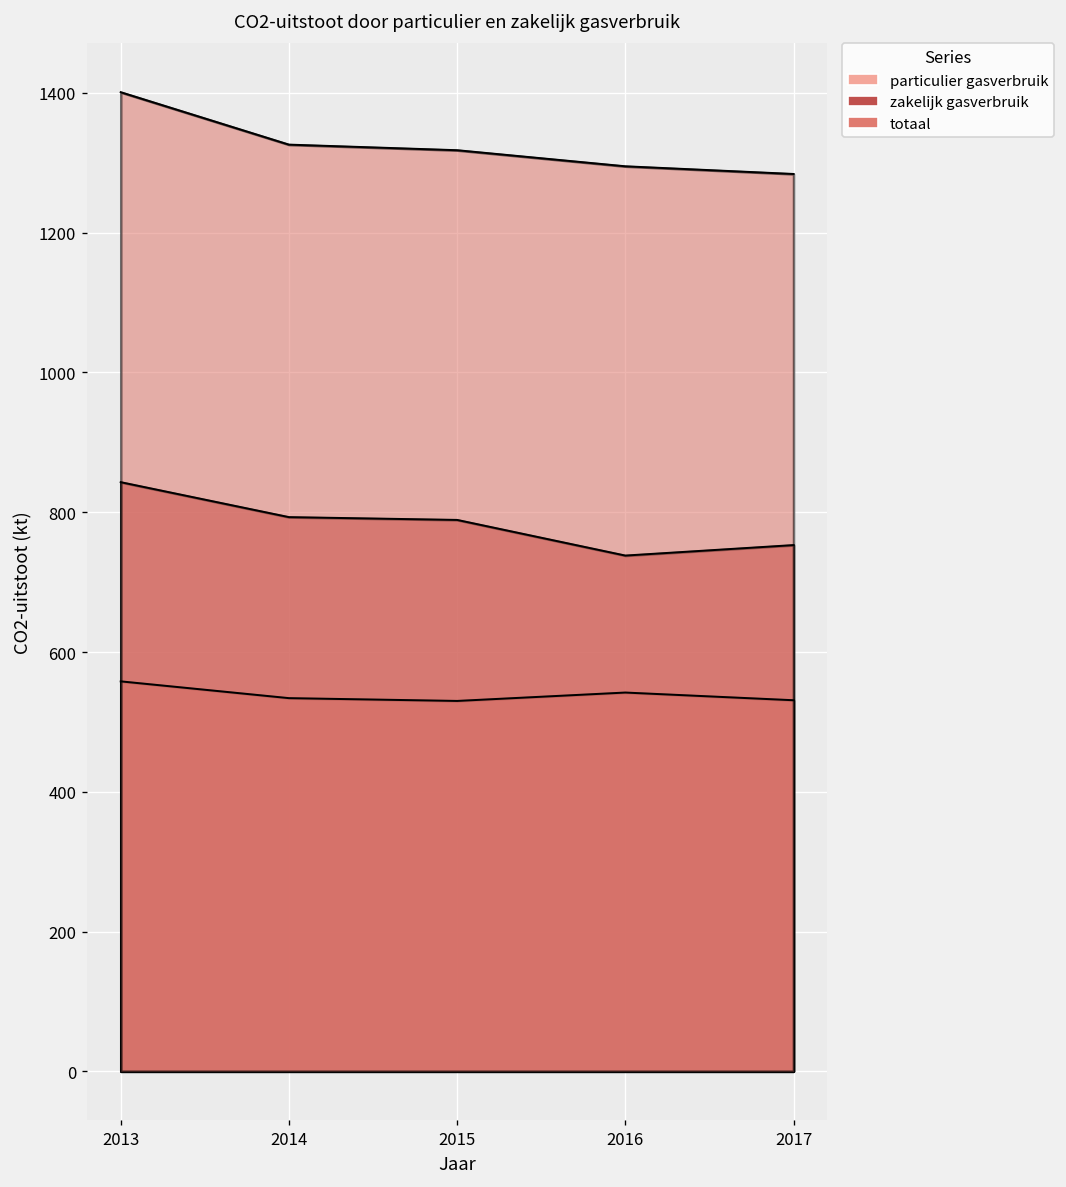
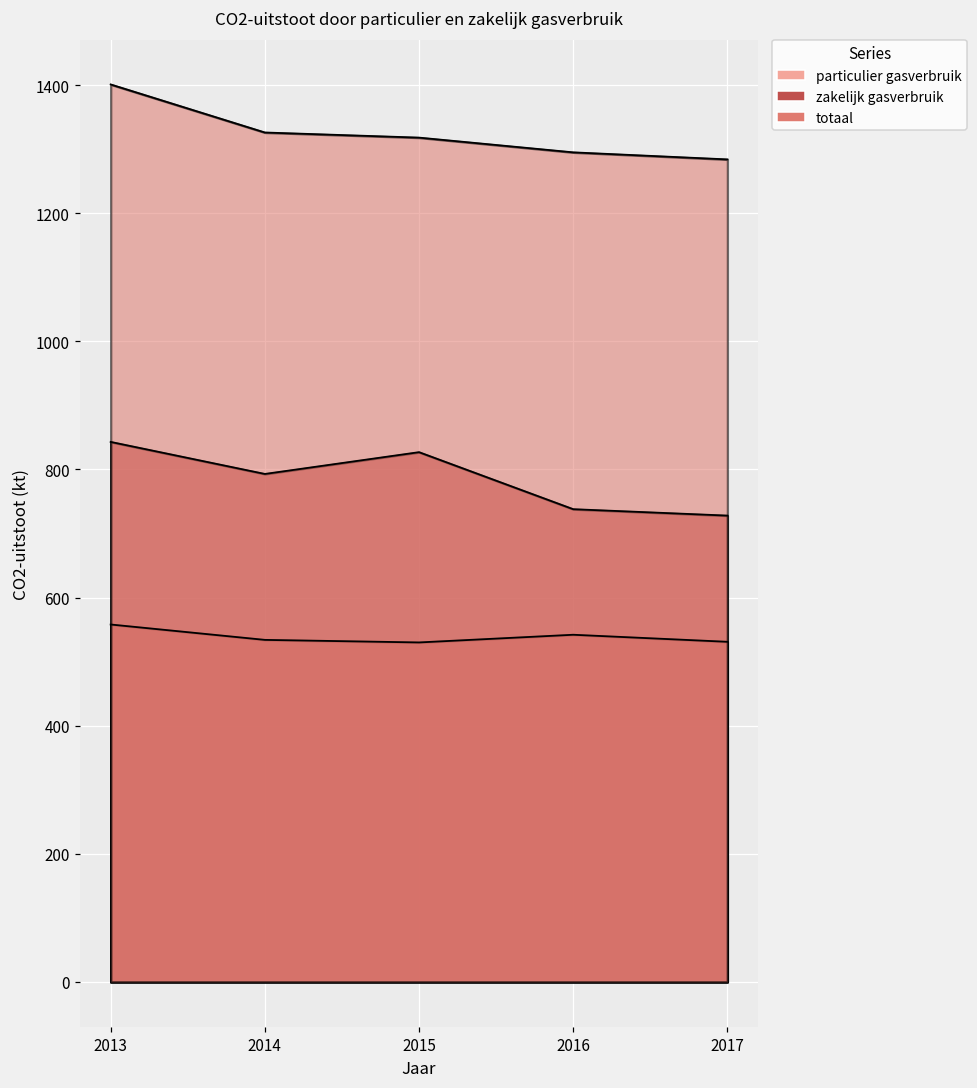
  {
    "zakelijk gasverbruik": {
      "2013": 840,
      "2014": 790,
-     "2015": 790,
+     "2015": 830,
      "2016": 740,
-     "2017": 750
+     "2017": 730
    }
  }
